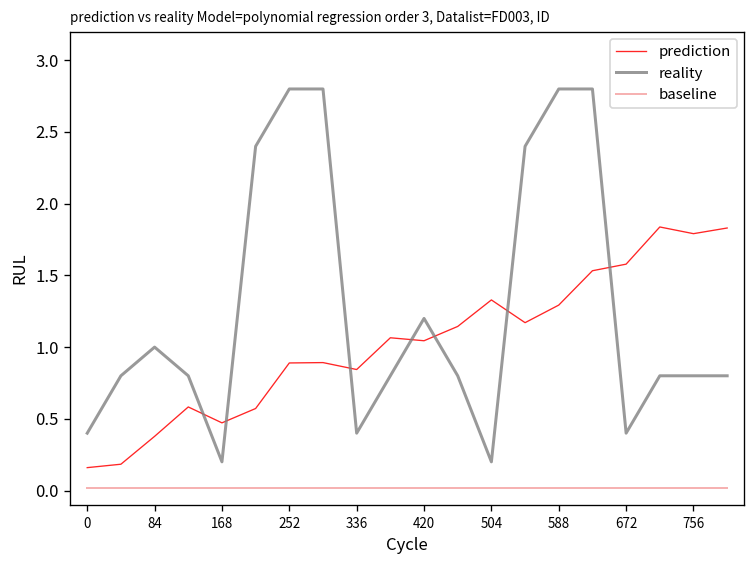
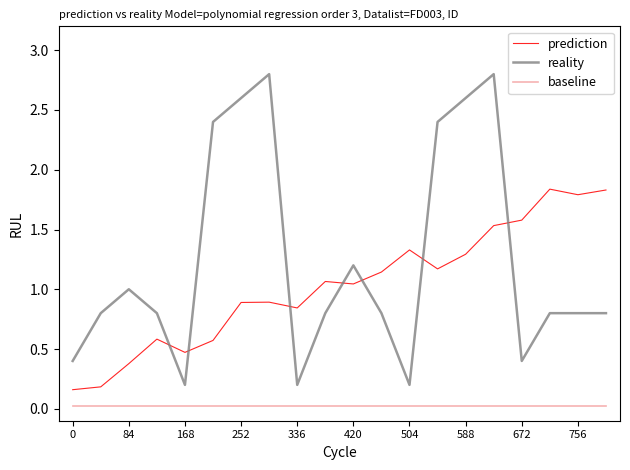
  {
    "prediction": {
      "0": 0.16,
      "84": 0.38,
      "168": 0.47,
      "252": 0.89,
      "336": 0.84,
      "420": 1.04,
      "504": 1.33,
      "588": 1.29,
      "672": 1.58,
      "756": 1.79
    },
    "reality": {
      "0": 0.40,
      "84": 1.00,
      "168": 0.20,
-     "252": 2.80,
-     "336": 0.40,
+     "252": 2.60,
+     "336": 0.20,
      "420": 1.20,
      "504": 0.20,
-     "588": 2.80,
+     "588": 2.60,
      "672": 0.40,
      "756": 0.80
    },
    "baseline": {
      "0": 0.02,
      "84": 0.02,
      "168": 0.02,
      "252": 0.02,
      "336": 0.02,
      "420": 0.02,
      "504": 0.02,
      "588": 0.02,
      "672": 0.02,
      "756": 0.02
    }
  }
